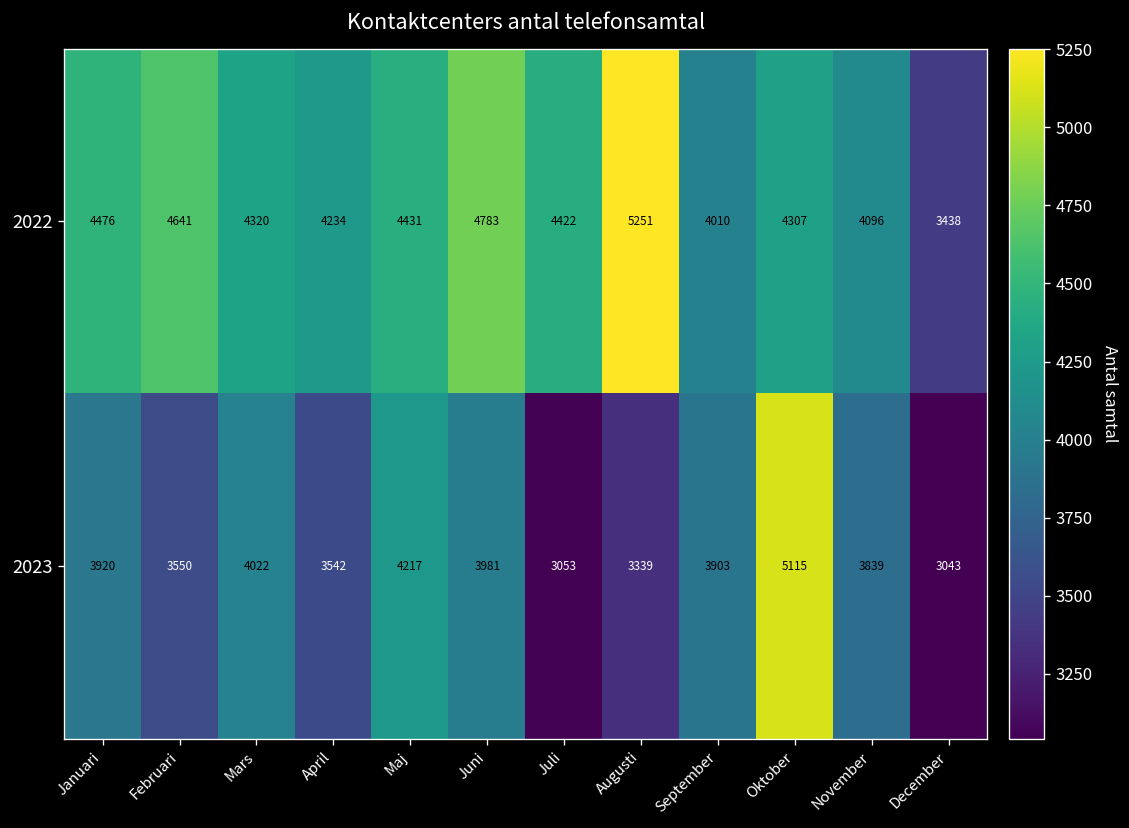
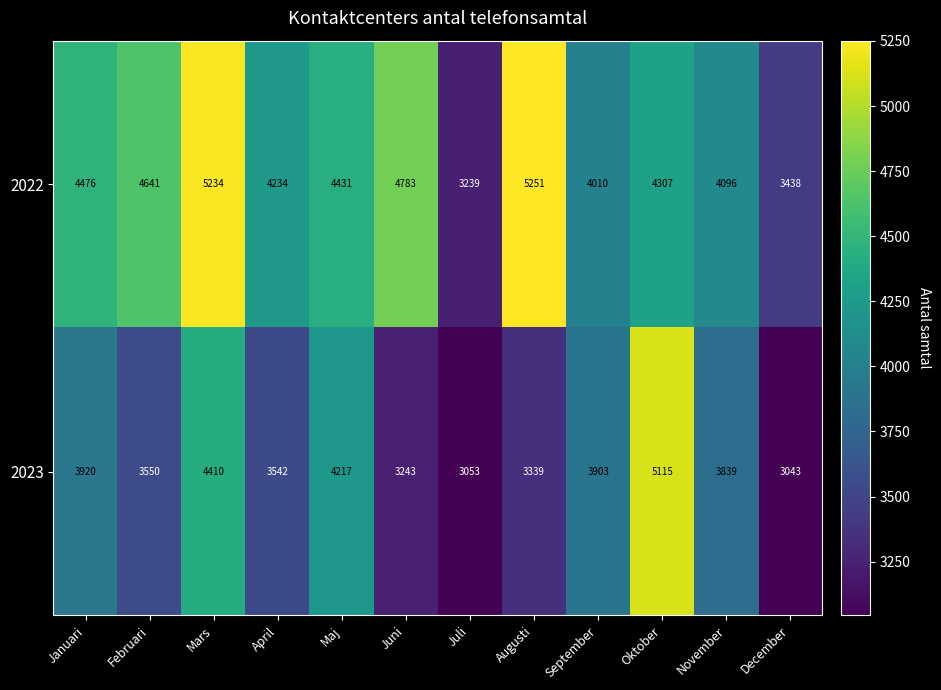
  {
    "2022": {
      "Januari": 4476,
      "Februari": 4641,
-     "Mars": 4320,
+     "Mars": 5234,
      "April": 4234,
      "Maj": 4431,
      "Juni": 4783,
-     "Juli": 4422,
+     "Juli": 3239,
      "Augusti": 5251,
      "September": 4010,
      "Oktober": 4307,
      "November": 4096,
      "December": 3438
    },
    "2023": {
      "Januari": 3920,
      "Februari": 3550,
-     "Mars": 4022,
+     "Mars": 4410,
      "April": 3542,
      "Maj": 4217,
-     "Juni": 3981,
+     "Juni": 3243,
      "Juli": 3053,
      "Augusti": 3339,
      "September": 3903,
      "Oktober": 5115,
      "November": 3839,
      "December": 3043
    }
  }
